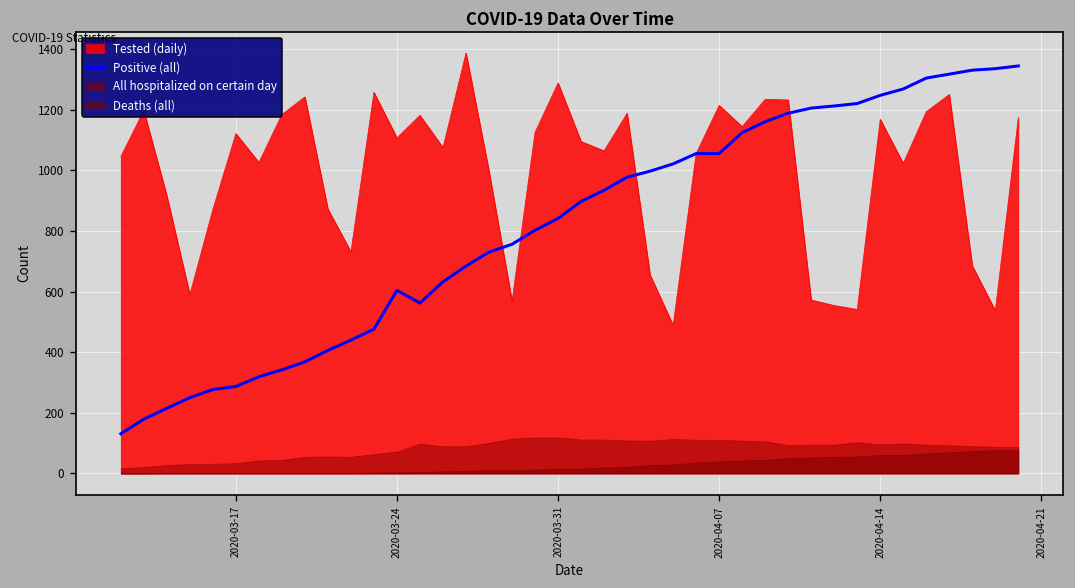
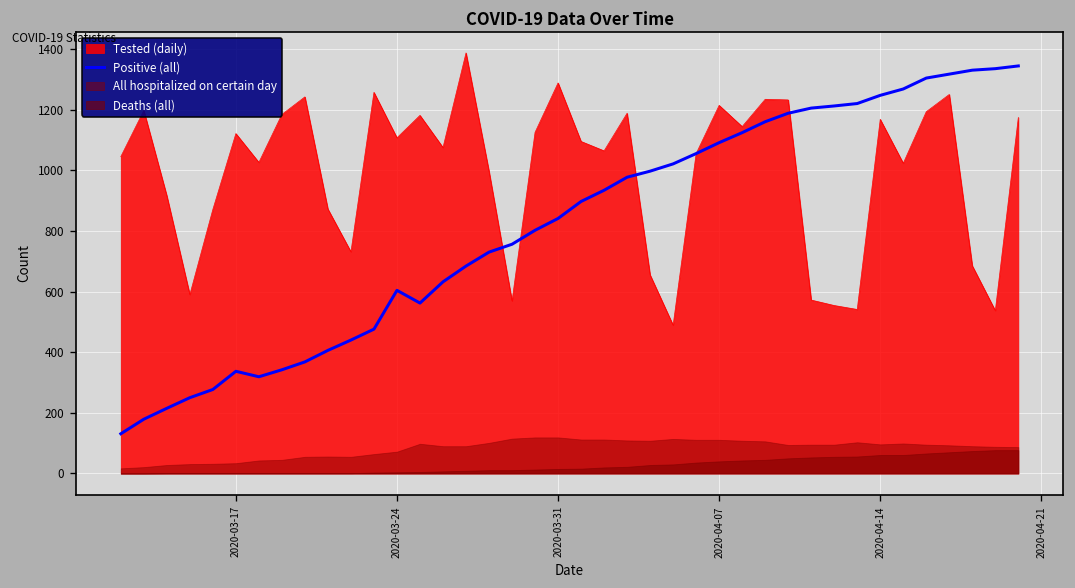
  {
    "Tested (daily)": {
      "2020-03-17": 1120,
      "2020-03-24": 1110,
      "2020-03-31": 1290,
      "2020-04-07": 1210,
      "2020-04-14": 1170
    },
    "Positive (all)": {
-     "2020-03-17": 290,
+     "2020-03-17": 340,
      "2020-03-24": 600,
      "2020-03-31": 840,
-     "2020-04-07": 1060,
+     "2020-04-07": 1090,
      "2020-04-14": 1250
    }
  }
